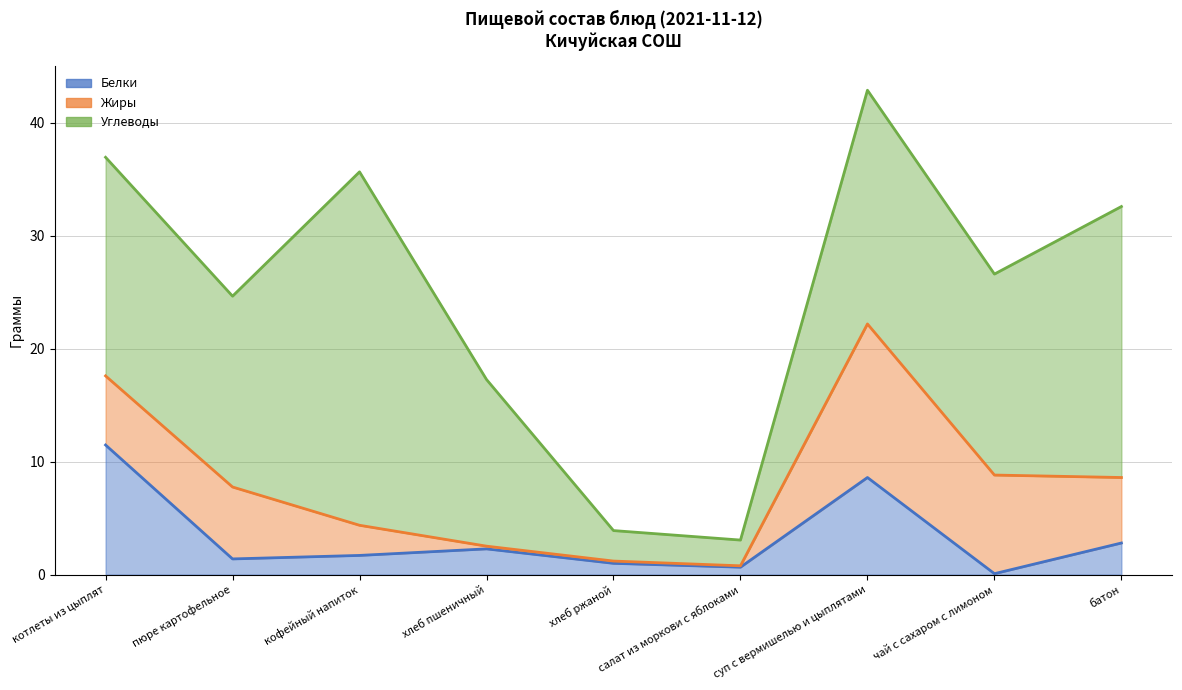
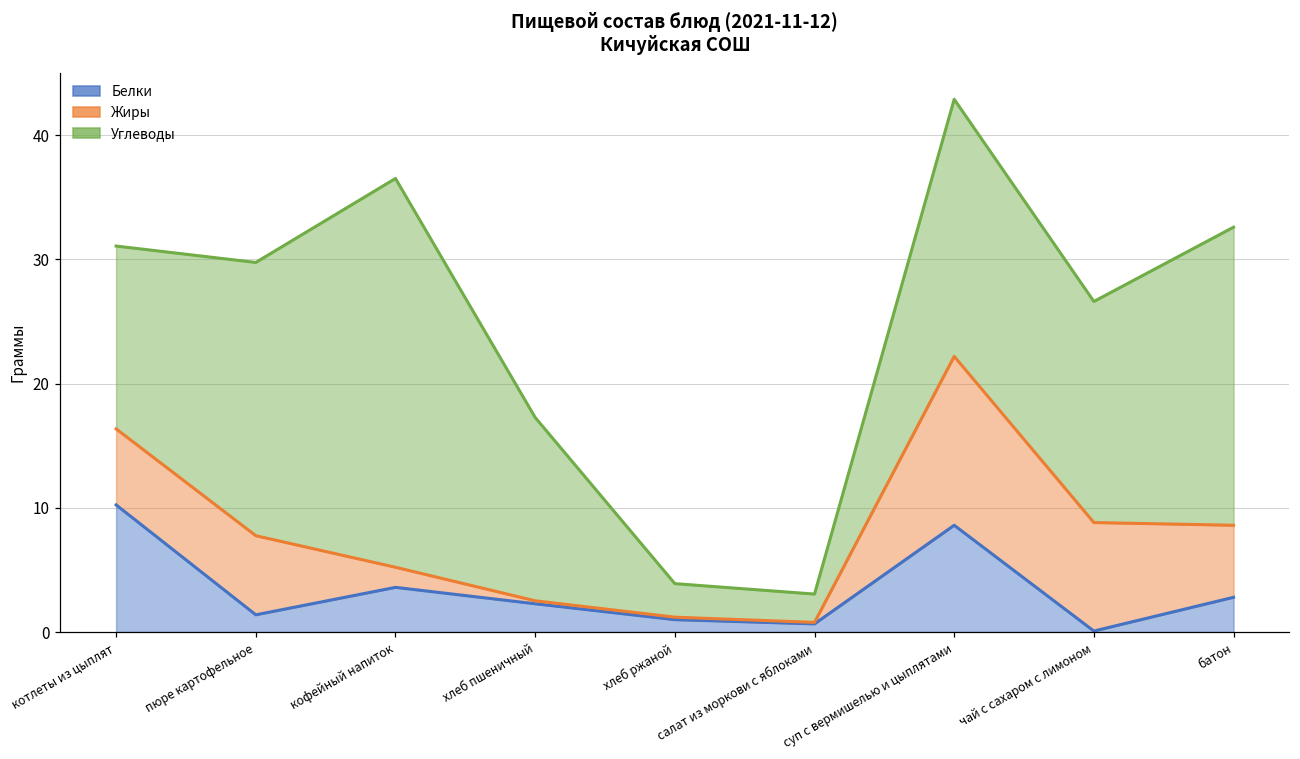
  {
    "Белки": {
-     "котлеты из цыплят": 11.5,
+     "котлеты из цыплят": 10.2,
      "пюре картофельное": 1.4,
-     "кофейный напиток": 1.7,
+     "кофейный напиток": 3.6,
      "хлеб пшеничный": 2.3,
      "суп с вермишелью и цыплятами": 8.6,
      "чай с сахаром с лимоном": 0.1,
      "батон": 2.8
    },
    "Жиры": {
      "котлеты из цыплят": 6.1,
      "пюре картофельное": 6.4,
-     "кофейный напиток": 2.7,
+     "кофейный напиток": 1.6,
      "хлеб пшеничный": 0.2,
      "суп с вермишелью и цыплятами": 13.6,
      "чай с сахаром с лимоном": 8.7,
      "батон": 5.8
    },
    "Углеводы": {
-     "котлеты из цыплят": 19.4,
-     "пюре картофельное": 16.9,
+     "котлеты из цыплят": 14.7,
+     "пюре картофельное": 22.0,
      "кофейный напиток": 31.3,
      "хлеб пшеничный": 14.8,
      "хлеб ржаной": 2.7,
      "салат из моркови с яблоками": 2.3,
      "суп с вермишелью и цыплятами": 20.7,
      "чай с сахаром с лимоном": 17.8,
      "батон": 24.0
    }
  }
